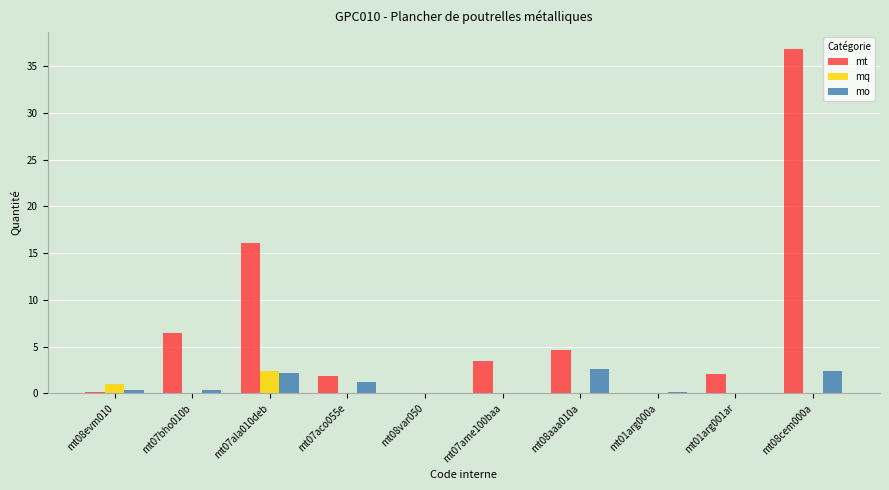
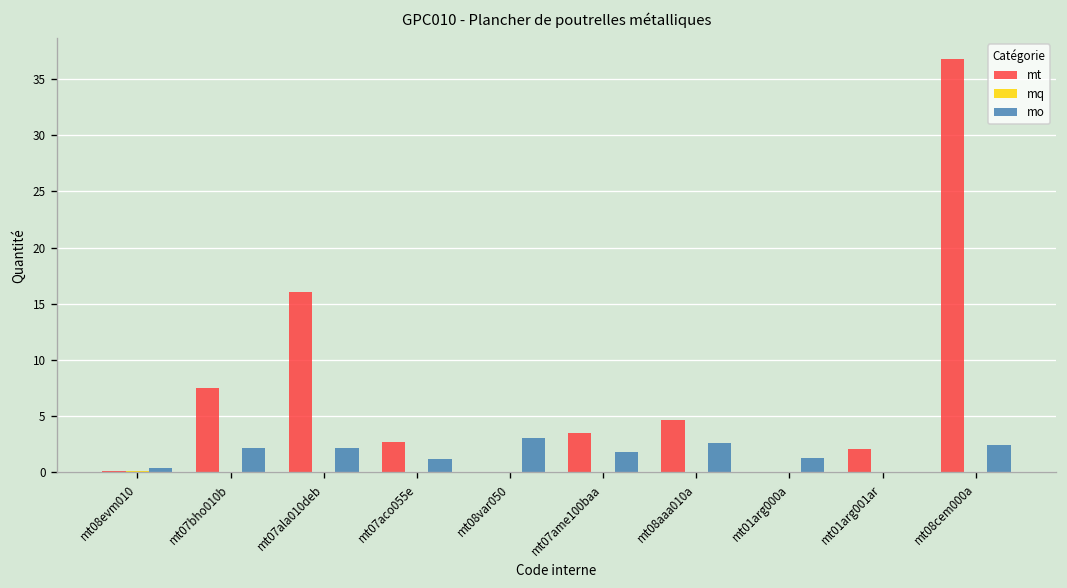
  {
    "mt": {
-     "mt07bho010b": 7,
+     "mt07bho010b": 8,
      "mt07ala010deb": 16,
-     "mt07aco055e": 2,
+     "mt07aco055e": 3,
      "mt07ame100baa": 4,
      "mt08aaa010a": 5,
      "mt01arg001ar": 2,
      "mt08cem000a": 37
    },
    "mq": {
-     "mt08evm010": 1,
-     "mt07ala010deb": 2,
+     "mt08evm010": 0,
+     "mt07ala010deb": 0,
      "mt07aco055e": 0,
      "mt08var050": 0,
      "mt07ame100baa": 0,
      "mt08aaa010a": 0,
      "mt01arg000a": 0,
      "mt01arg001ar": 0,
      "mt08cem000a": 0
    },
    "mo": {
      "mt08evm010": 0,
-     "mt07bho010b": 0,
+     "mt07bho010b": 2,
      "mt07ala010deb": 2,
      "mt07aco055e": 1,
-     "mt08var050": 0,
-     "mt07ame100baa": 0,
+     "mt08var050": 3,
+     "mt07ame100baa": 2,
      "mt08aaa010a": 3,
-     "mt01arg000a": 0,
+     "mt01arg000a": 1,
      "mt08cem000a": 2
    }
  }
